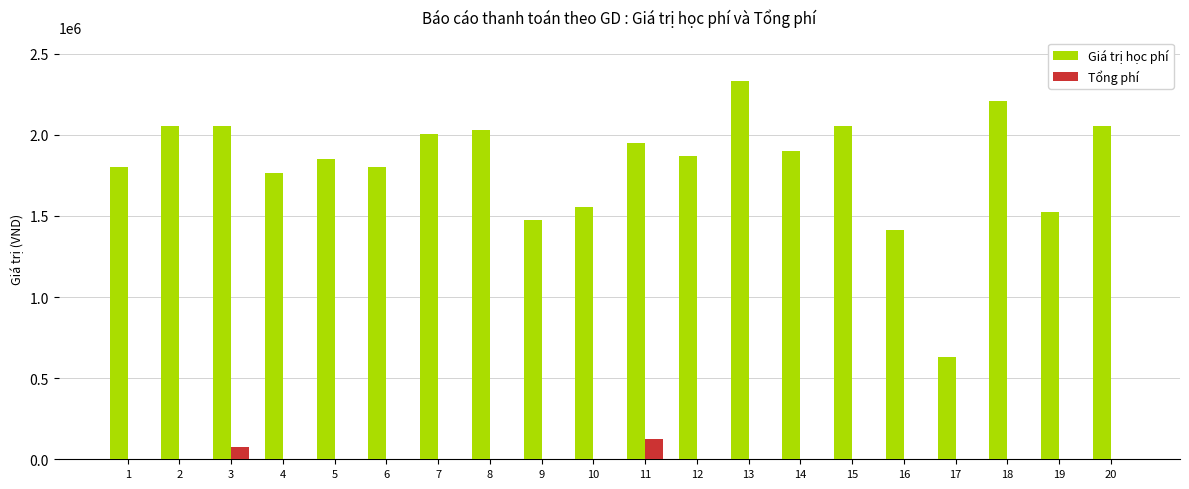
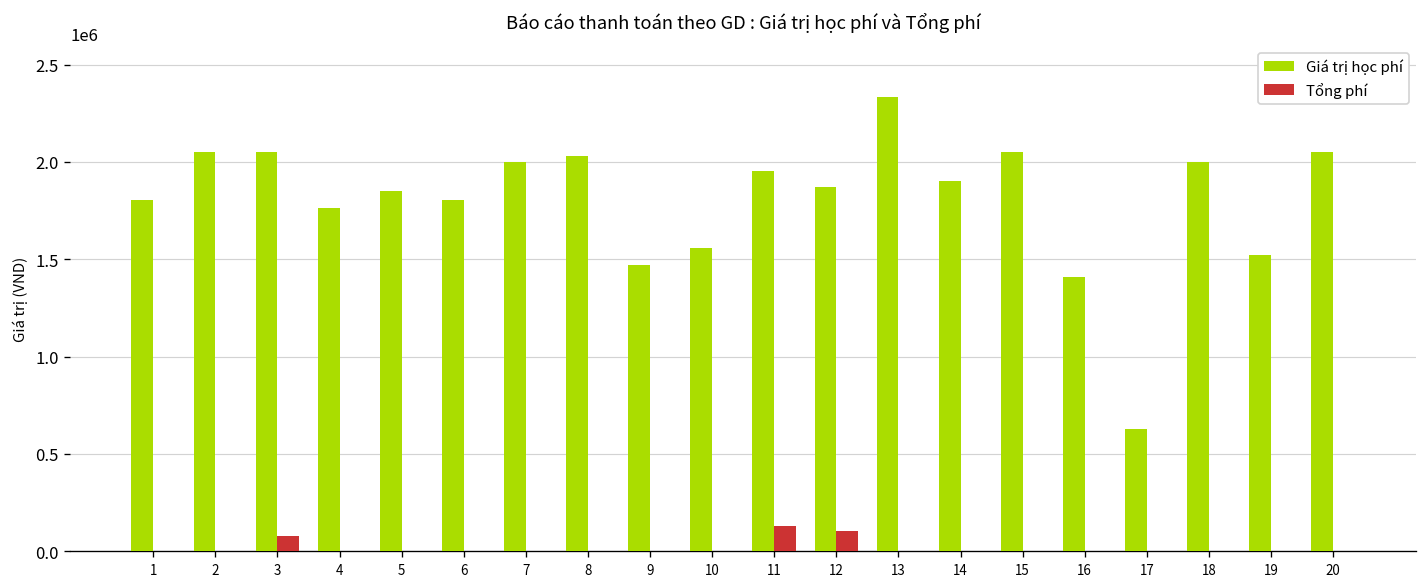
  {
    "Giá trị học phí": {
      "1": 1800000,
      "2": 2050000,
      "3": 2050000,
      "4": 1760000,
      "5": 1850000,
      "6": 1800000,
      "7": 2000000,
      "8": 2030000,
      "9": 1470000,
      "10": 1560000,
      "11": 1950000,
      "12": 1870000,
      "13": 2330000,
      "14": 1900000,
      "15": 2050000,
      "16": 1410000,
      "17": 630000,
-     "18": 2210000,
+     "18": 2000000,
      "19": 1520000,
      "20": 2050000
    },
    "Tổng phí": {
      "3": 80000,
      "11": 130000,
-     "12": 0
+     "12": 110000
    }
  }
